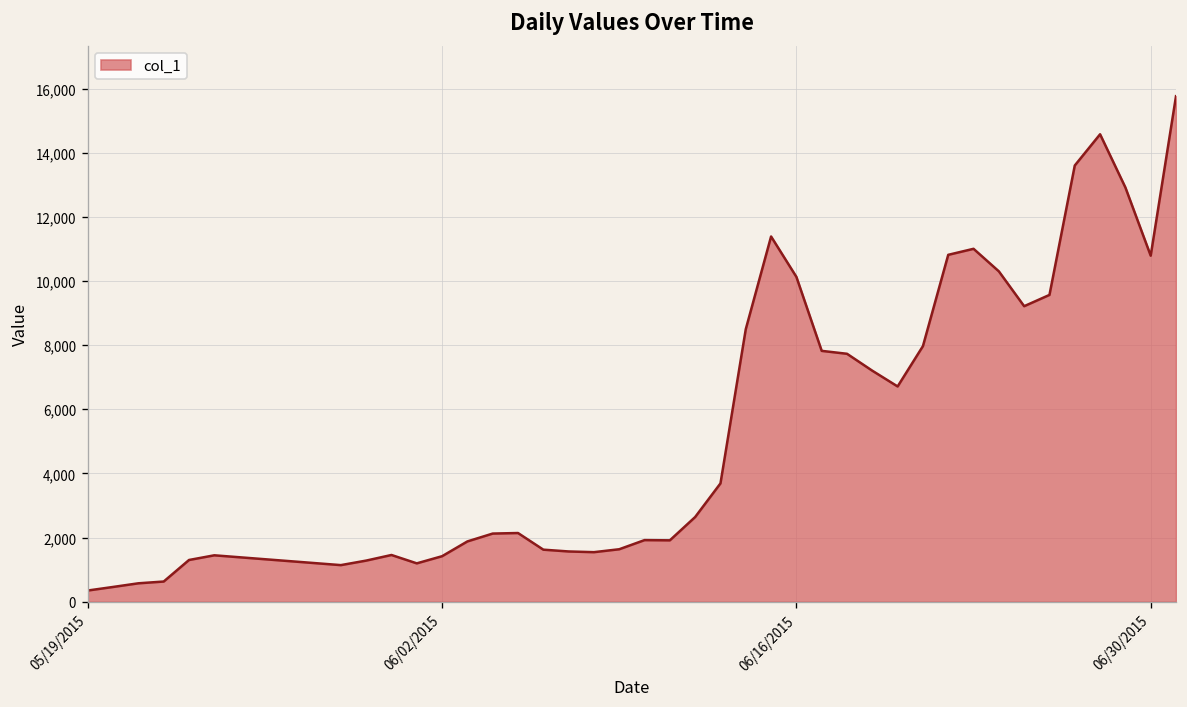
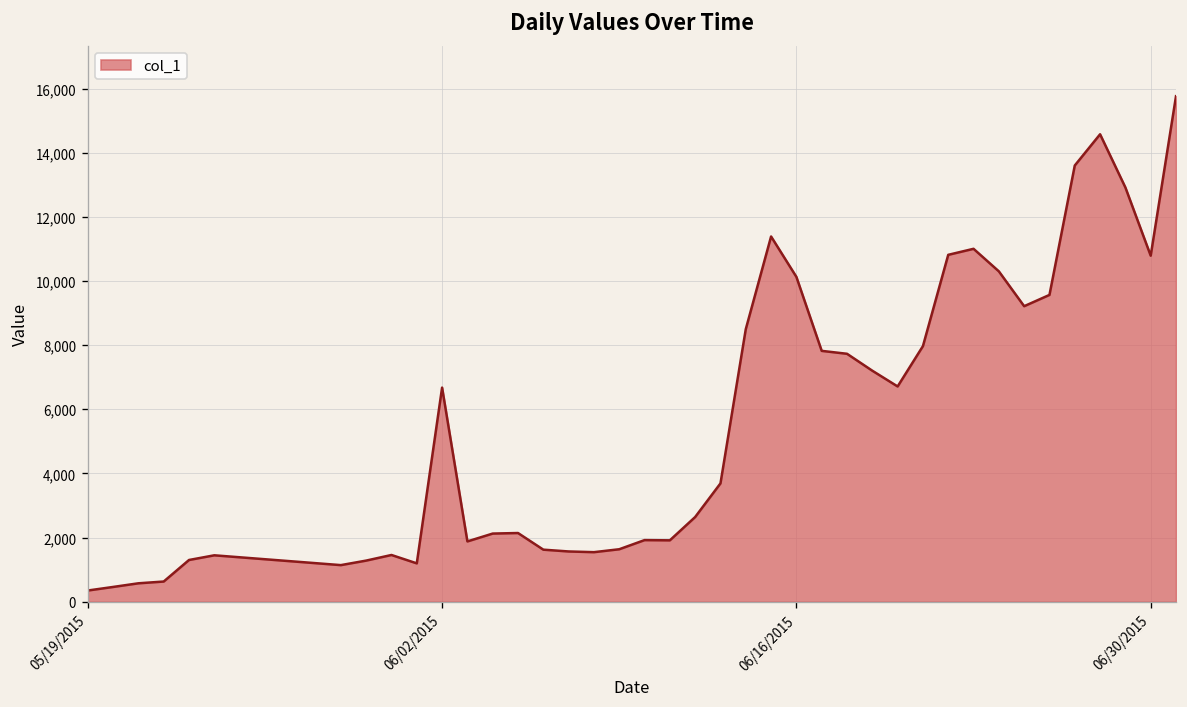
  {
    "05/19/2015": "300",
-   "06/02/2015": "1,400",
+   "06/02/2015": "6,700",
    "06/16/2015": "10,100",
    "06/30/2015": "10,800"
  }
